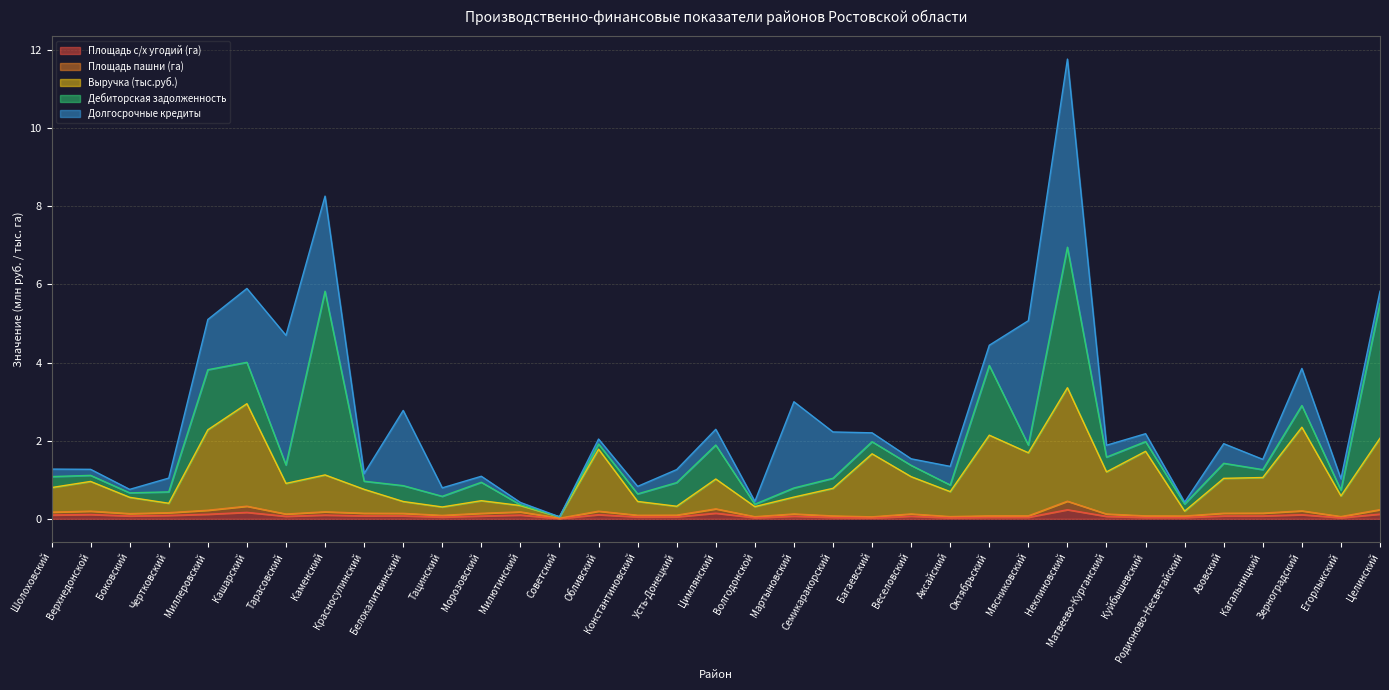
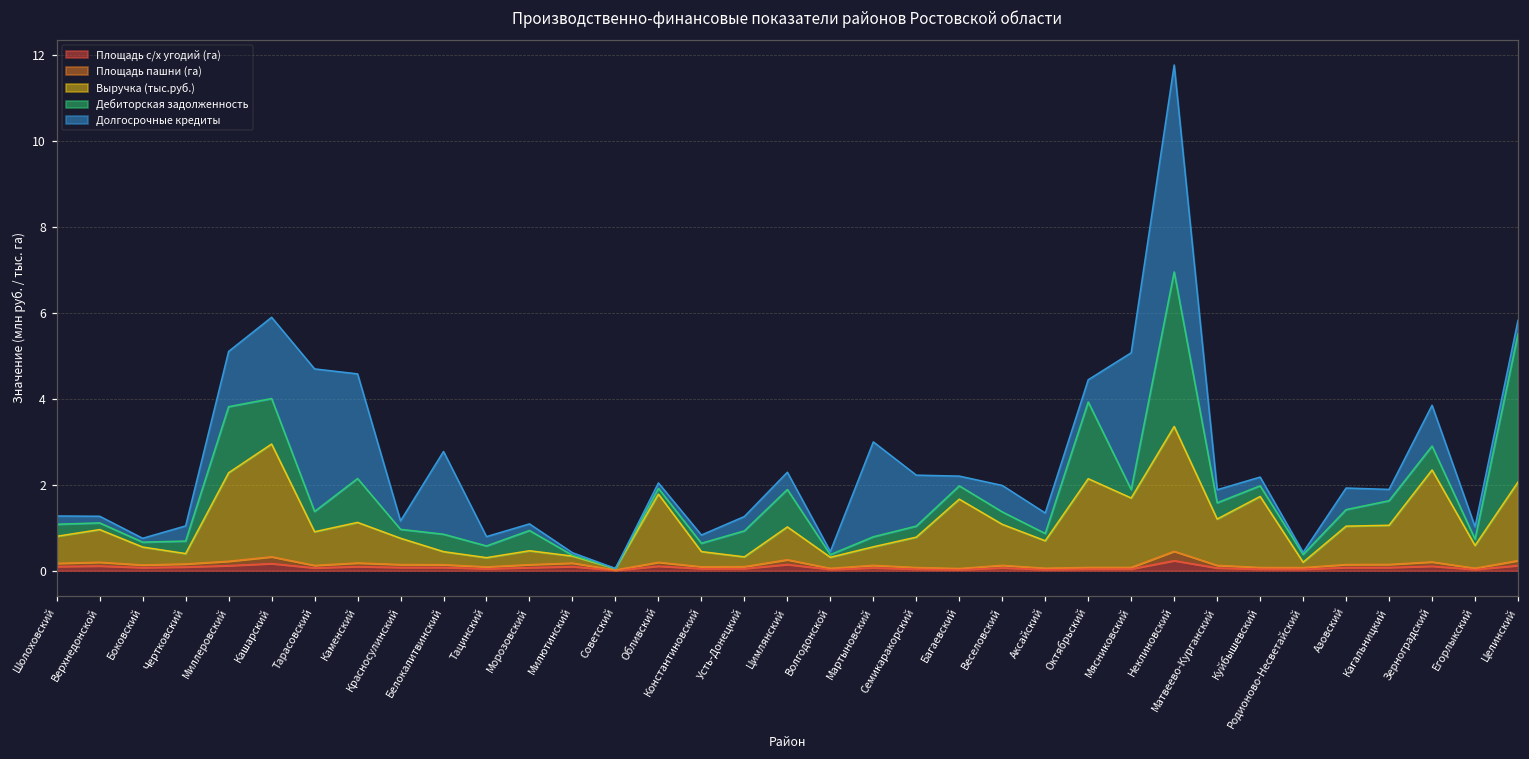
  {
    "Выручка (тыс.руб.)": {
      "Шолоховский": 0.6,
      "Верхнедонской": 0.8,
      "Боковский": 0.4,
      "Чертковский": 0.2,
      "Миллеровский": 2.1,
      "Кашарский": 2.6,
      "Тарасовский": 0.8,
      "Каменский": 0.9,
      "Красносулинский": 0.6,
      "Белокалитвинский": 0.3,
      "Тацинский": 0.2,
      "Морозовский": 0.3,
      "Обливский": 1.6,
      "Константиновский": 0.4,
      "Усть-Донецкий": 0.2,
      "Цимлянский": 0.8,
      "Мартыновский": 0.4,
      "Семикаракорский": 0.7,
      "Багаевский": 1.6,
      "Веселовский": 1.0,
      "Аксайский": 0.6,
      "Октябрьский": 2.1,
      "Мясниковский": 1.6,
      "Неклиновский": 2.9,
      "Матвеево-Курганский": 1.1,
      "Куйбышевский": 1.7,
      "Родионово-Несветайский": 0.1,
      "Азовский": 0.9,
      "Кагальницкий": 0.9,
      "Зерноградский": 2.1,
      "Егорлыкский": 0.5,
      "Целинский": 1.8
    },
    "Дебиторская задолженность": {
      "Шолоховский": 0.3,
      "Верхнедонской": 0.2,
      "Боковский": 0.1,
      "Чертковский": 0.3,
      "Миллеровский": 1.5,
      "Кашарский": 1.1,
      "Тарасовский": 0.5,
-     "Каменский": 4.7,
+     "Каменский": 1.0,
      "Красносулинский": 0.2,
      "Белокалитвинский": 0.4,
      "Тацинский": 0.3,
      "Морозовский": 0.5,
      "Обливский": 0.1,
      "Константиновский": 0.2,
      "Усть-Донецкий": 0.6,
      "Цимлянский": 0.9,
      "Мартыновский": 0.2,
      "Семикаракорский": 0.3,
      "Багаевский": 0.3,
      "Веселовский": 0.3,
      "Аксайский": 0.2,
      "Октябрьский": 1.8,
      "Мясниковский": 0.2,
      "Неклиновский": 3.6,
      "Матвеево-Курганский": 0.4,
      "Куйбышевский": 0.2,
      "Азовский": 0.4,
-     "Кагальницкий": 0.2,
+     "Кагальницкий": 0.6,
      "Зерноградский": 0.6,
      "Егорлыкский": 0.1,
      "Целинский": 3.4
    },
    "Долгосрочные кредиты": {
      "Шолоховский": 0.2,
      "Верхнедонской": 0.2,
      "Боковский": 0.1,
      "Чертковский": 0.4,
      "Миллеровский": 1.3,
      "Кашарский": 1.9,
      "Тарасовский": 3.3,
      "Каменский": 2.4,
      "Красносулинский": 0.2,
      "Белокалитвинский": 1.9,
      "Тацинский": 0.2,
      "Морозовский": 0.2,
      "Обливский": 0.1,
      "Константиновский": 0.2,
      "Усть-Донецкий": 0.3,
      "Цимлянский": 0.4,
      "Волгодонской": 0.1,
      "Мартыновский": 2.2,
      "Семикаракорский": 1.2,
      "Багаевский": 0.2,
-     "Веселовский": 0.2,
+     "Веселовский": 0.6,
      "Аксайский": 0.5,
      "Октябрьский": 0.5,
      "Мясниковский": 3.2,
      "Неклиновский": 4.8,
      "Матвеево-Курганский": 0.3,
      "Куйбышевский": 0.2,
      "Азовский": 0.5,
      "Кагальницкий": 0.3,
      "Зерноградский": 0.9,
      "Егорлыкский": 0.3,
      "Целинский": 0.3
    }
  }
